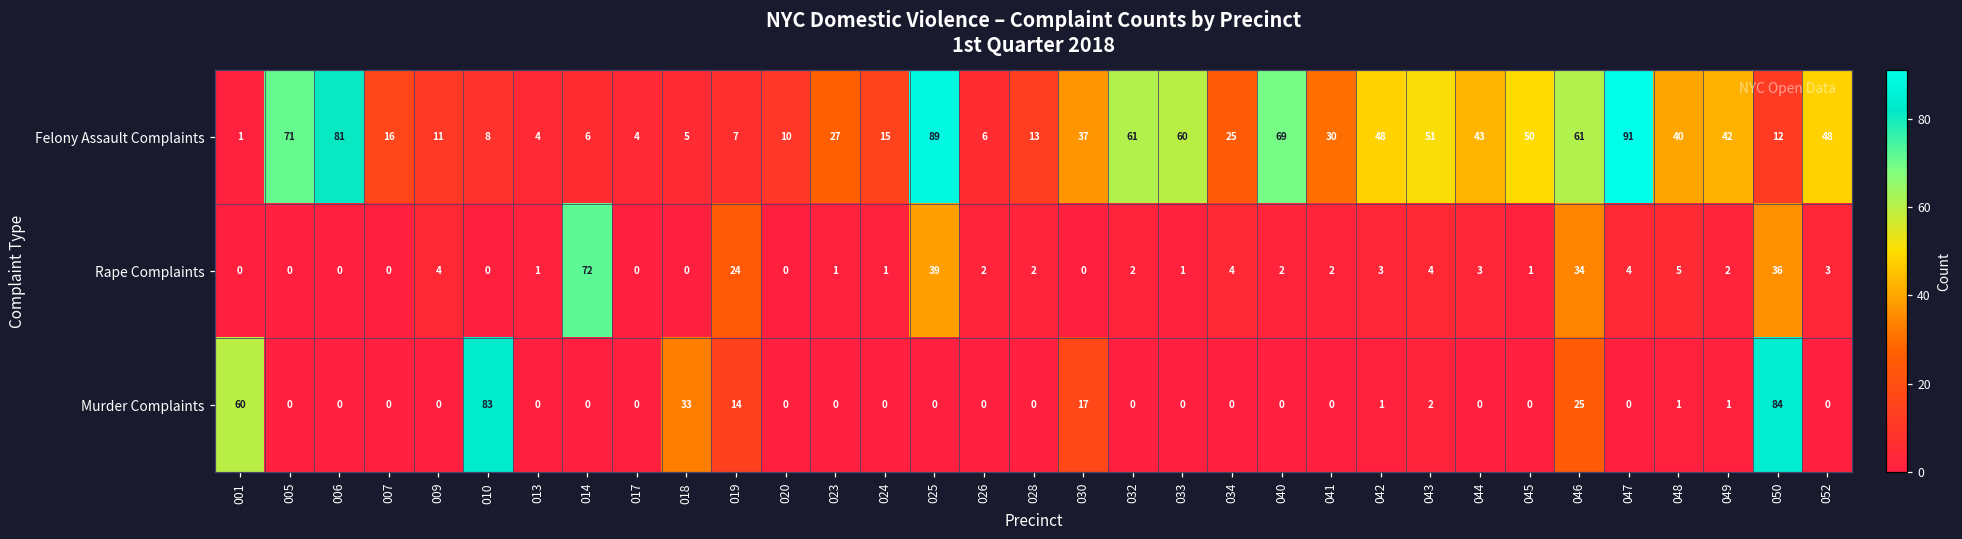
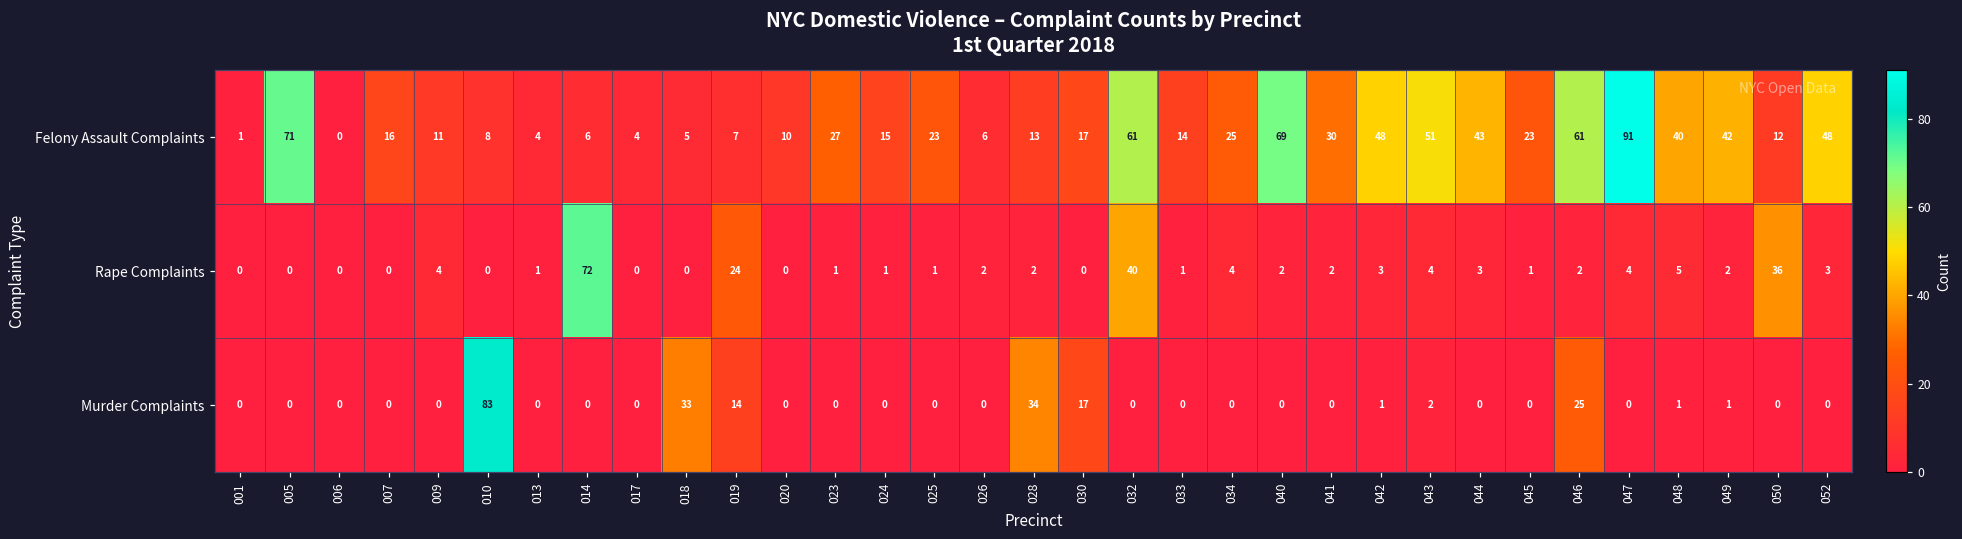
  {
    "Felony Assault Complaints": {
      "001": 1,
      "005": 71,
-     "006": 81,
+     "006": 0,
      "007": 16,
      "009": 11,
      "010": 8,
      "013": 4,
      "014": 6,
      "017": 4,
      "018": 5,
      "019": 7,
      "020": 10,
      "023": 27,
      "024": 15,
-     "025": 89,
+     "025": 23,
      "026": 6,
      "028": 13,
-     "030": 37,
+     "030": 17,
      "032": 61,
-     "033": 60,
+     "033": 14,
      "034": 25,
      "040": 69,
      "041": 30,
      "042": 48,
      "043": 51,
      "044": 43,
-     "045": 50,
+     "045": 23,
      "046": 61,
      "047": 91,
      "048": 40,
      "049": 42,
      "052": 48
    },
    "Rape Complaints": {
      "001": 0,
      "005": 0,
      "006": 0,
      "007": 0,
      "009": 4,
      "010": 0,
      "013": 1,
      "014": 72,
      "017": 0,
      "018": 0,
      "019": 24,
      "020": 0,
      "023": 1,
      "024": 1,
-     "025": 39,
+     "025": 1,
      "026": 2,
      "028": 2,
      "030": 0,
-     "032": 2,
+     "032": 40,
      "033": 1,
      "034": 4,
      "040": 2,
      "041": 2,
      "042": 3,
      "043": 4,
      "044": 3,
      "045": 1,
-     "046": 34,
+     "046": 2,
      "047": 4,
      "048": 5,
      "049": 2,
      "050": 36,
      "052": 3
    },
    "Murder Complaints": {
-     "001": 60,
+     "001": 0,
      "005": 0,
      "006": 0,
      "007": 0,
      "009": 0,
      "010": 83,
      "013": 0,
      "014": 0,
      "017": 0,
      "018": 33,
      "019": 14,
      "020": 0,
      "023": 0,
      "024": 0,
      "025": 0,
      "026": 0,
-     "028": 0,
+     "028": 34,
      "030": 17,
      "032": 0,
      "033": 0,
      "034": 0,
      "040": 0,
      "041": 0,
      "042": 1,
      "043": 2,
      "044": 0,
      "045": 0,
      "046": 25,
      "047": 0,
      "048": 1,
      "049": 1,
-     "050": 84,
+     "050": 0,
      "052": 0
    }
  }
